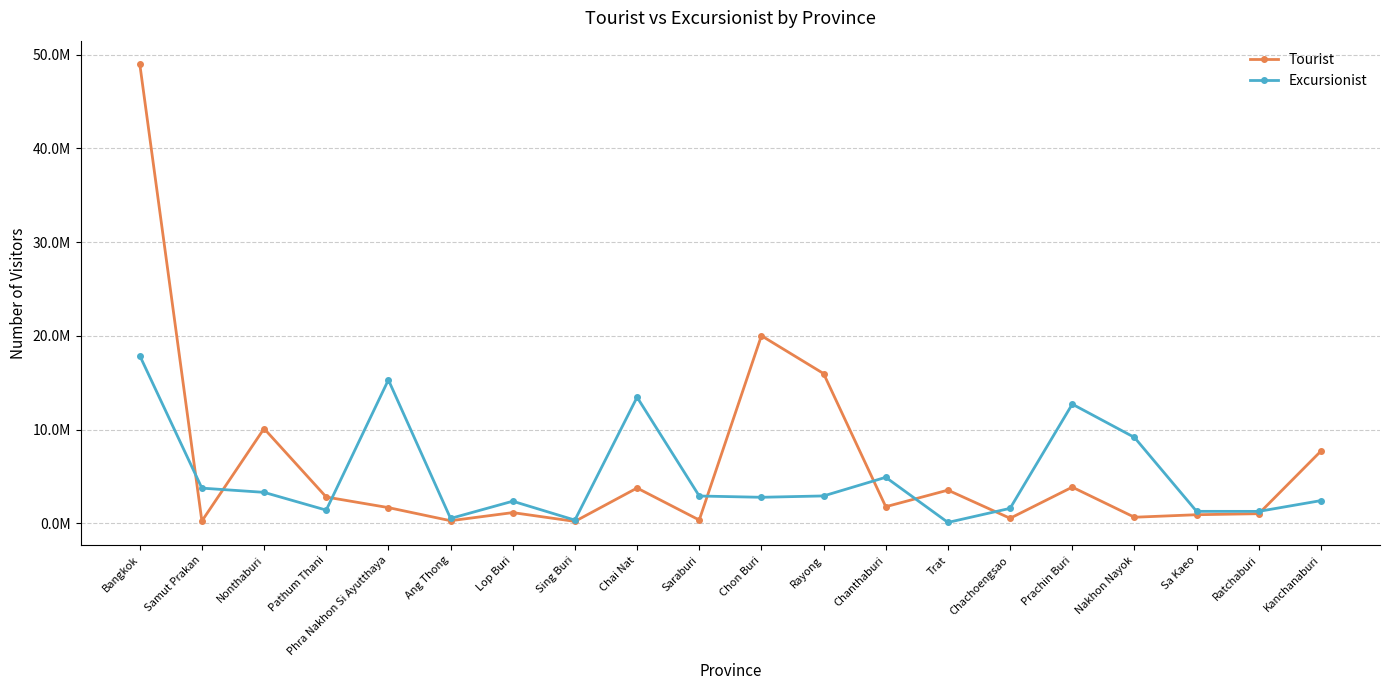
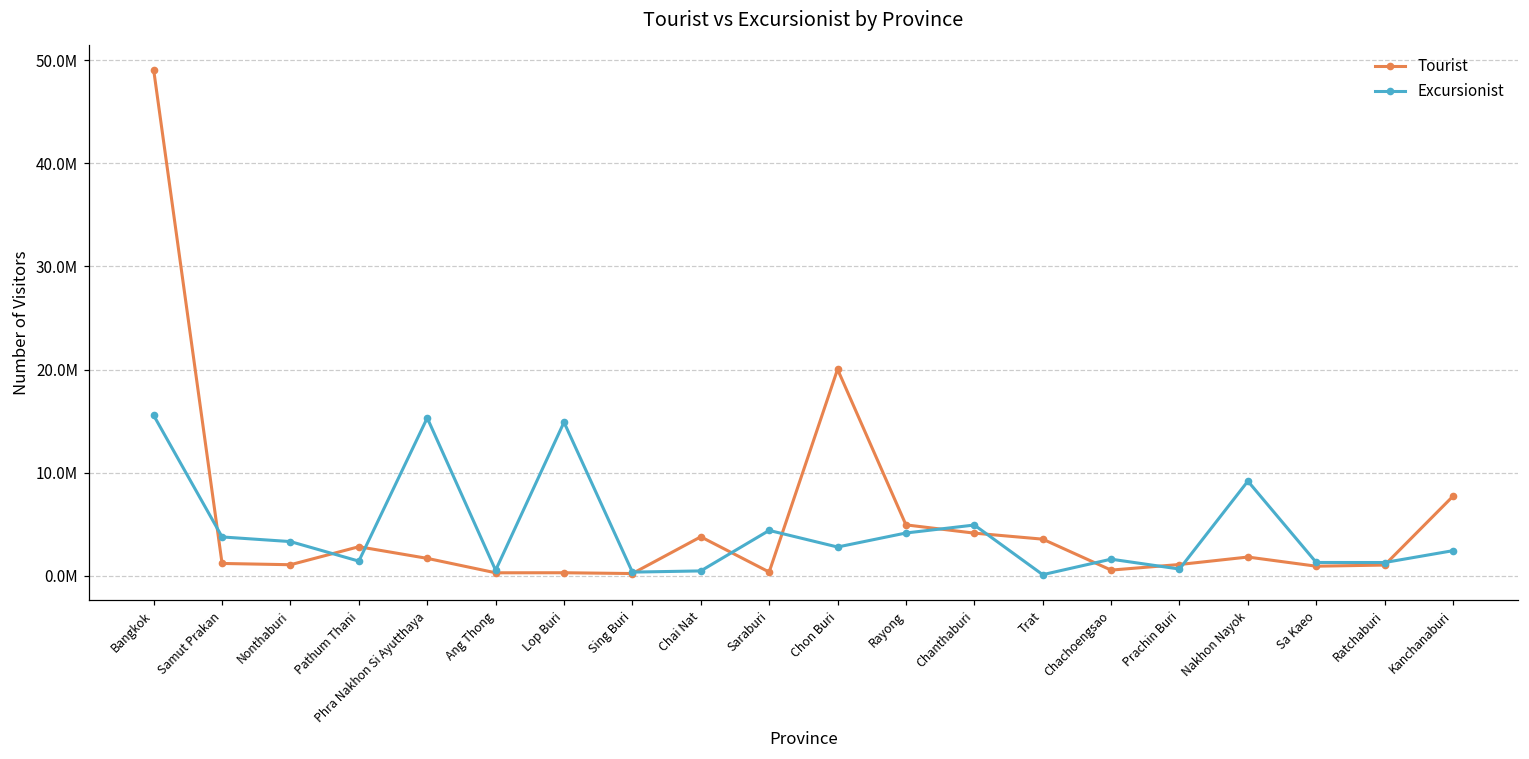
  {
    "Tourist": {
      "Bangkok": 49000000,
-     "Samut Prakan": 0,
-     "Nonthaburi": 10000000,
+     "Samut Prakan": 1000000,
+     "Nonthaburi": 1000000,
      "Pathum Thani": 3000000,
      "Phra Nakhon Si Ayutthaya": 2000000,
-     "Lop Buri": 1000000,
+     "Lop Buri": 0,
      "Chai Nat": 4000000,
      "Saraburi": 0,
      "Chon Buri": 20000000,
-     "Rayong": 16000000,
-     "Chanthaburi": 2000000,
+     "Rayong": 5000000,
+     "Chanthaburi": 4000000,
      "Trat": 4000000,
      "Chachoengsao": 1000000,
-     "Prachin Buri": 4000000,
-     "Nakhon Nayok": 1000000,
+     "Prachin Buri": 1000000,
+     "Nakhon Nayok": 2000000,
      "Sa Kaeo": 1000000,
      "Kanchanaburi": 8000000
    },
    "Excursionist": {
-     "Bangkok": 18000000,
+     "Bangkok": 16000000,
      "Samut Prakan": 4000000,
      "Nonthaburi": 3000000,
      "Pathum Thani": 1000000,
      "Phra Nakhon Si Ayutthaya": 15000000,
-     "Lop Buri": 2000000,
-     "Chai Nat": 13000000,
-     "Saraburi": 3000000,
+     "Lop Buri": 15000000,
+     "Chai Nat": 0,
+     "Saraburi": 4000000,
      "Chon Buri": 3000000,
-     "Rayong": 3000000,
+     "Rayong": 4000000,
      "Chanthaburi": 5000000,
      "Trat": 0,
      "Chachoengsao": 2000000,
-     "Prachin Buri": 13000000,
+     "Prachin Buri": 1000000,
      "Nakhon Nayok": 9000000,
      "Sa Kaeo": 1000000,
      "Kanchanaburi": 2000000
    }
  }
